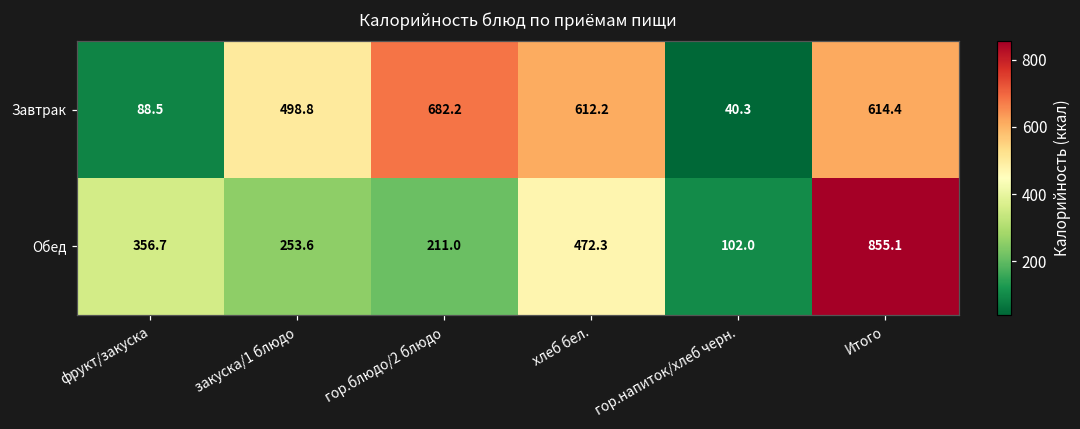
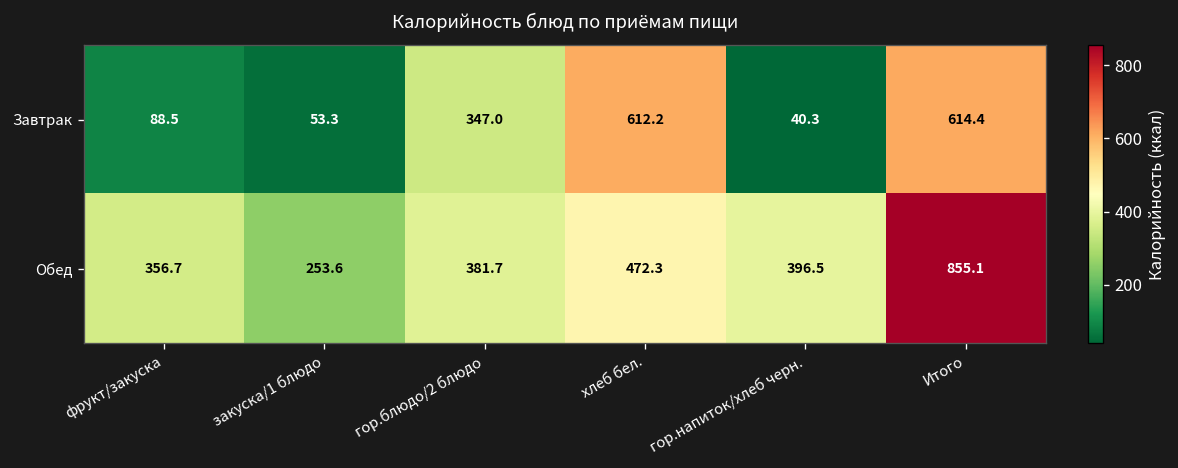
  {
    "Завтрак": {
      "фрукт/закуска": 88.5,
-     "закуска/1 блюдо": 498.8,
-     "гор.блюдо/2 блюдо": 682.2,
+     "закуска/1 блюдо": 53.3,
+     "гор.блюдо/2 блюдо": 347.0,
      "хлеб бел.": 612.2,
      "гор.напиток/хлеб черн.": 40.3,
      "Итого": 614.4
    },
    "Обед": {
      "фрукт/закуска": 356.7,
      "закуска/1 блюдо": 253.6,
-     "гор.блюдо/2 блюдо": 211.0,
+     "гор.блюдо/2 блюдо": 381.7,
      "хлеб бел.": 472.3,
-     "гор.напиток/хлеб черн.": 102.0,
+     "гор.напиток/хлеб черн.": 396.5,
      "Итого": 855.1
    }
  }
